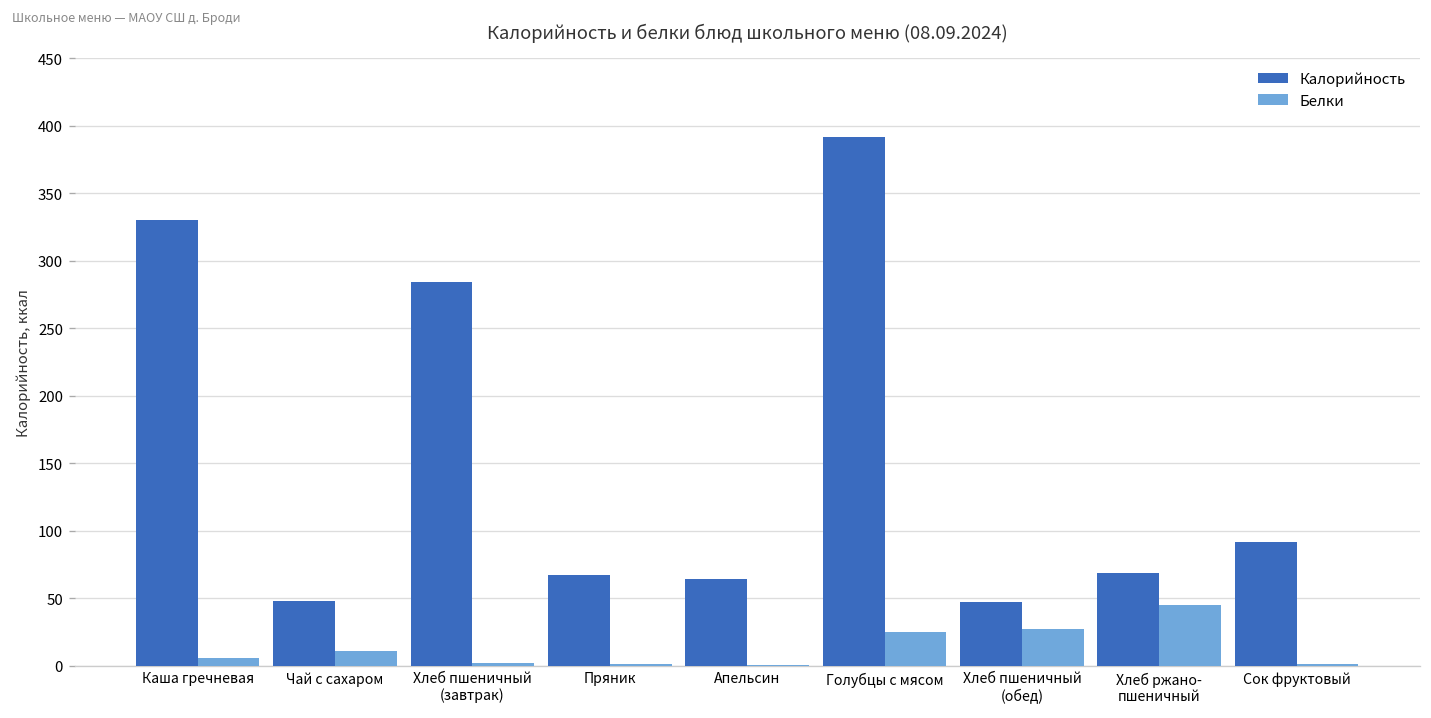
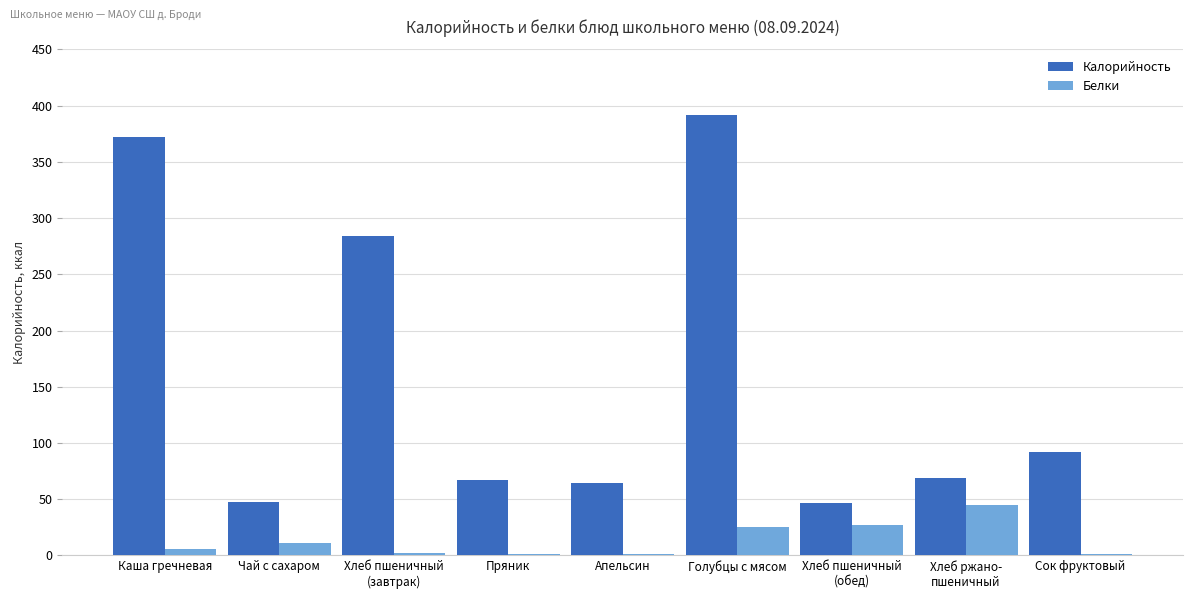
  {
    "Калорийность": {
-     "Каша гречневая": 330,
+     "Каша гречневая": 372,
      "Чай с сахаром": 48,
      "Хлеб пшеничный (завтрак)": 284,
      "Пряник": 67,
      "Апельсин": 64,
      "Голубцы с мясом": 392,
      "Хлеб пшеничный (обед)": 47,
      "Хлеб ржано- пшеничный": 69,
      "Сок фруктовый": 92
    },
    "Белки": {
      "Каша гречневая": 6,
      "Чай с сахаром": 11,
      "Голубцы с мясом": 25,
      "Хлеб пшеничный (обед)": 27,
      "Хлеб ржано- пшеничный": 45
    }
  }
